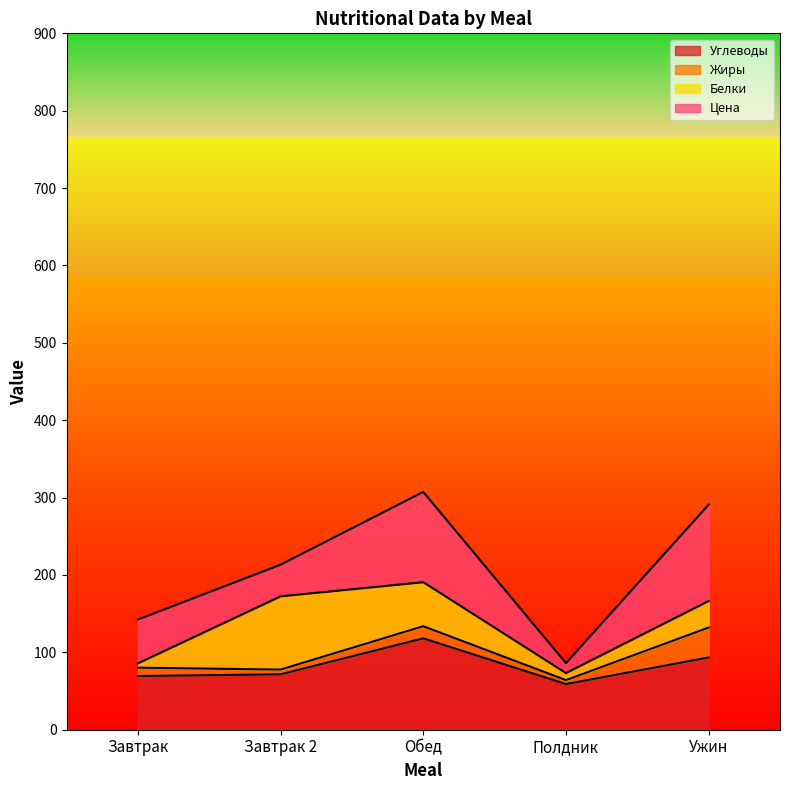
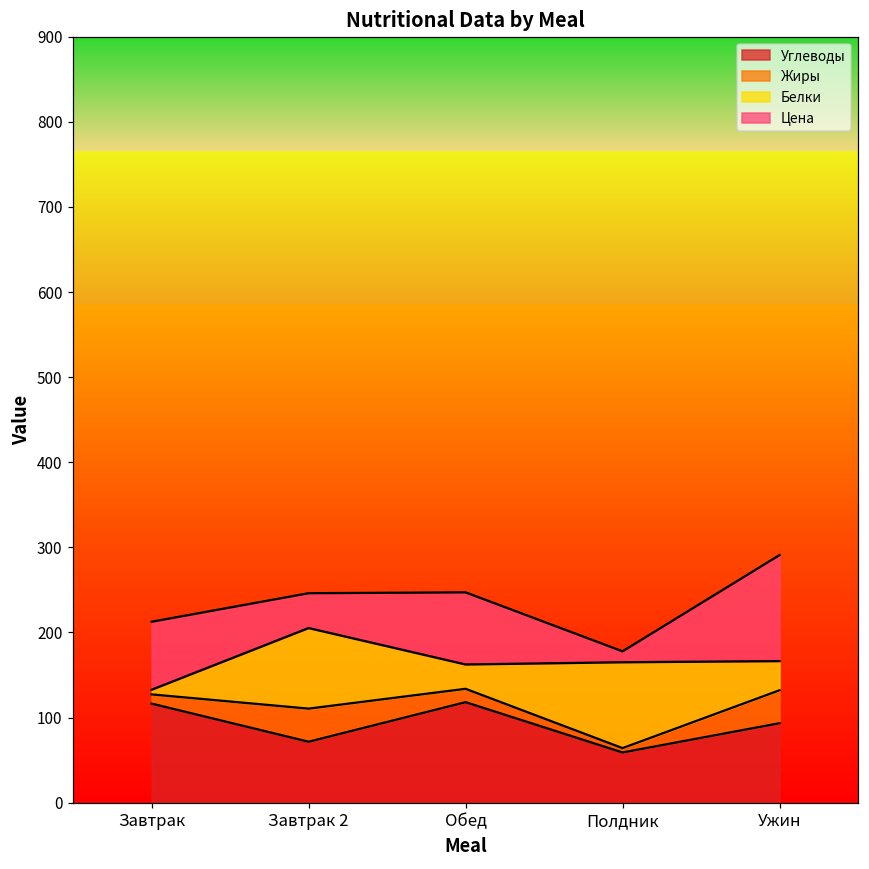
  {
    "Углеводы": {
-     "Завтрак": 70,
+     "Завтрак": 120,
      "Завтрак 2": 70,
      "Обед": 120,
      "Полдник": 60,
      "Ужин": 90
    },
    "Жиры": {
      "Завтрак": 10,
-     "Завтрак 2": 10,
+     "Завтрак 2": 40,
      "Обед": 20,
      "Полдник": 10,
      "Ужин": 40
    },
    "Белки": {
      "Завтрак": 10,
      "Завтрак 2": 90,
-     "Обед": 60,
-     "Полдник": 10,
+     "Обед": 30,
+     "Полдник": 100,
      "Ужин": 30
    },
    "Цена": {
-     "Завтрак": 60,
+     "Завтрак": 80,
      "Завтрак 2": 40,
-     "Обед": 120,
+     "Обед": 80,
      "Полдник": 10,
      "Ужин": 120
    }
  }
